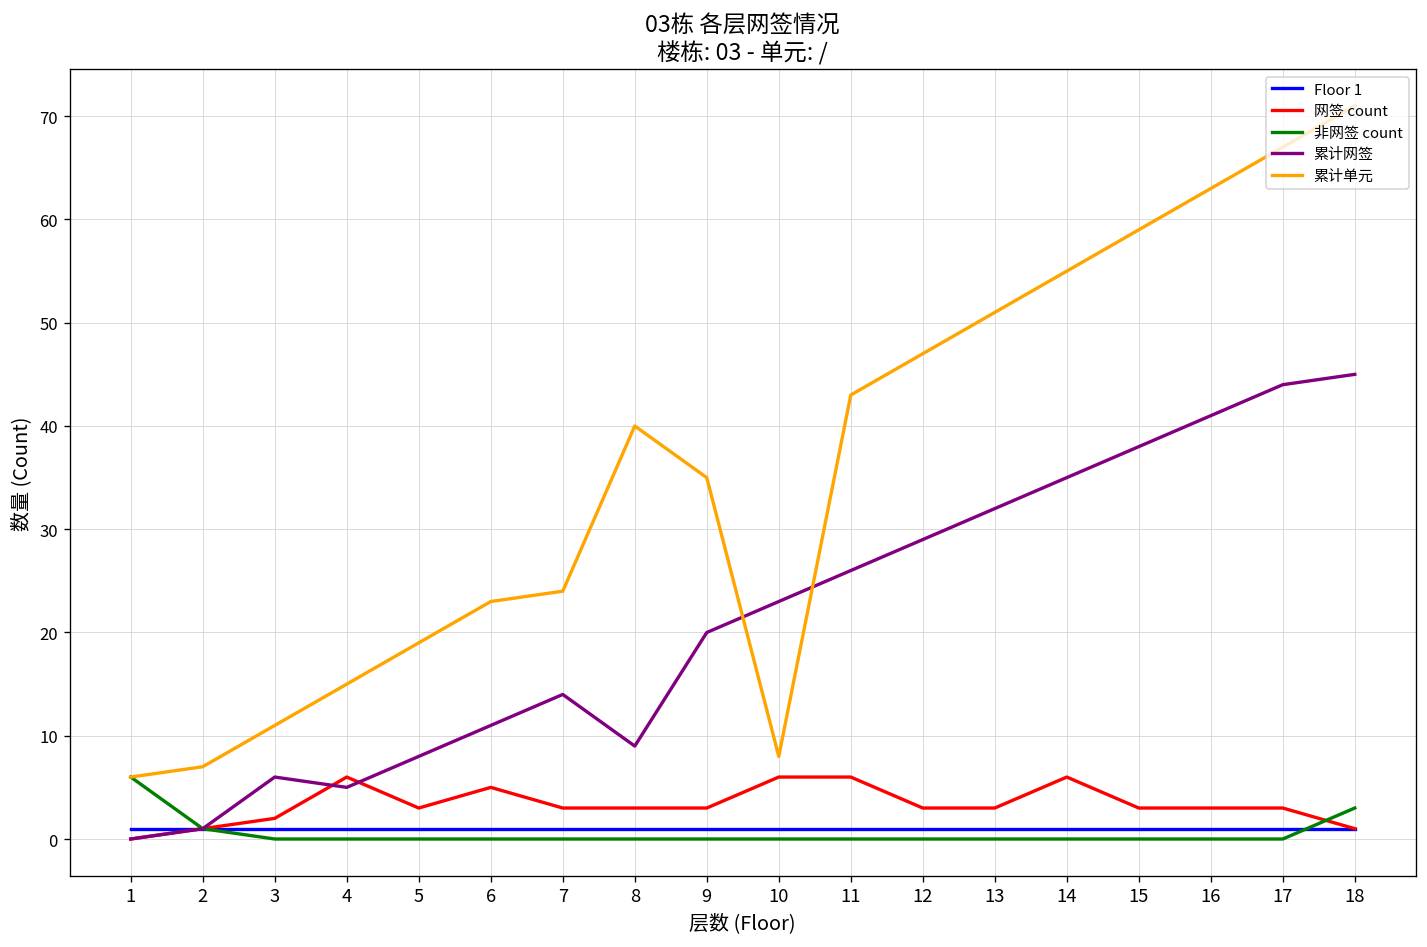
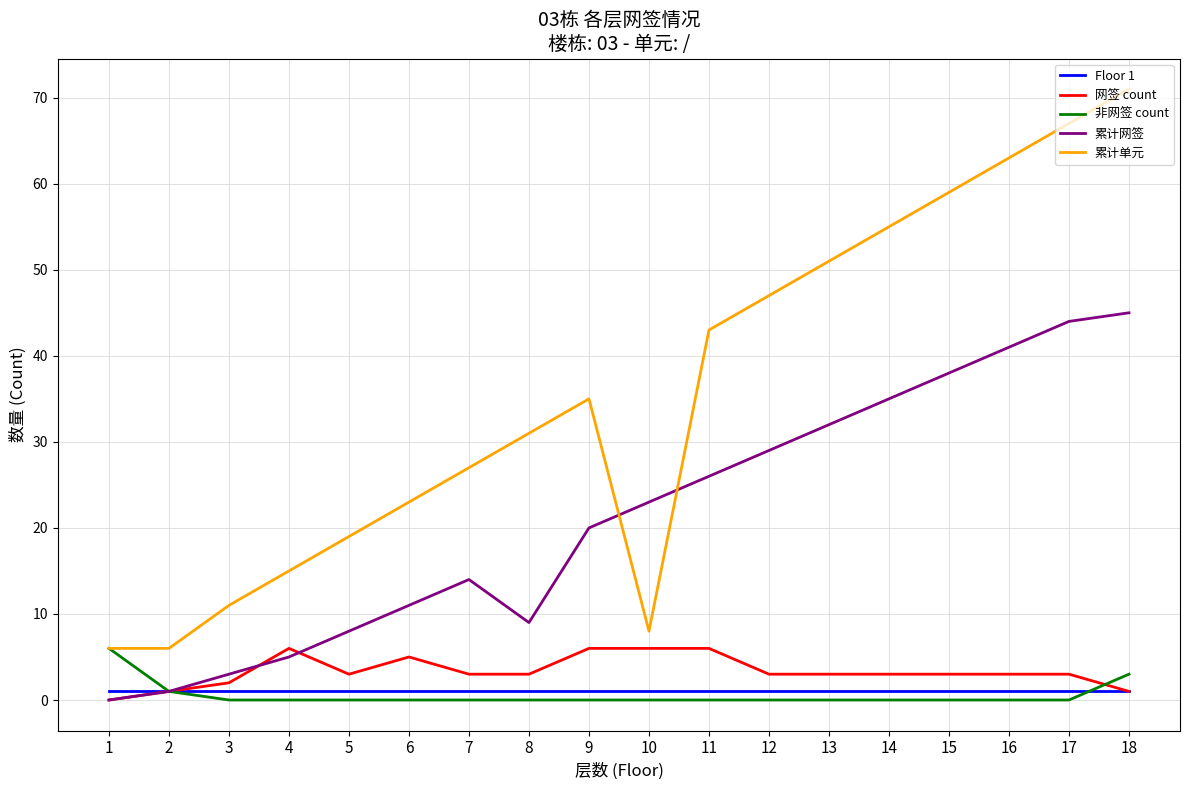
  {
    "Floor 1": {
      "1": 1,
      "3": 1,
      "4": 1,
      "5": 1,
      "6": 1,
      "7": 1,
      "8": 1,
      "9": 1,
      "10": 1,
      "11": 1,
      "12": 1,
      "13": 1,
      "14": 1,
      "15": 1,
      "16": 1,
      "17": 1
    },
    "网签 count": {
      "3": 2,
      "4": 6,
      "5": 3,
      "6": 5,
      "7": 3,
      "8": 3,
-     "9": 3,
+     "9": 6,
      "10": 6,
      "11": 6,
      "12": 3,
      "13": 3,
-     "14": 6,
+     "14": 3,
      "15": 3,
      "16": 3,
      "17": 3
    },
    "非网签 count": {
      "3": 0,
      "4": 0,
      "5": 0,
      "6": 0,
      "7": 0,
      "8": 0,
      "9": 0,
      "10": 0,
      "11": 0,
      "12": 0,
      "13": 0,
      "14": 0,
      "15": 0,
      "16": 0,
      "17": 0,
      "18": 3
    },
    "累计网签": {
-     "3": 6,
+     "3": 3,
      "4": 5,
      "5": 8,
      "6": 11,
      "7": 14,
      "8": 9,
      "9": 20,
      "10": 23,
      "11": 26,
      "12": 29,
      "13": 32,
      "14": 35,
      "15": 38,
      "16": 41,
      "17": 44,
      "18": 45
    },
    "累计单元": {
-     "2": 7,
+     "2": 6,
      "3": 11,
      "4": 15,
      "5": 19,
      "6": 23,
-     "7": 24,
-     "8": 40,
+     "7": 27,
+     "8": 31,
      "9": 35,
      "10": 8,
      "11": 43,
      "12": 47,
      "13": 51,
      "14": 55,
      "15": 59,
      "16": 63
    }
  }
